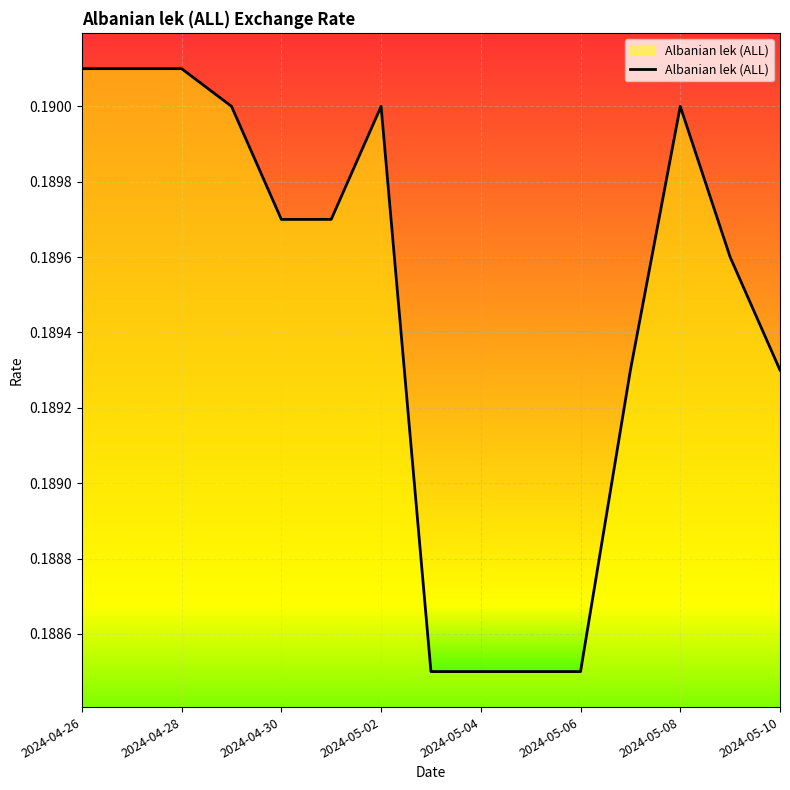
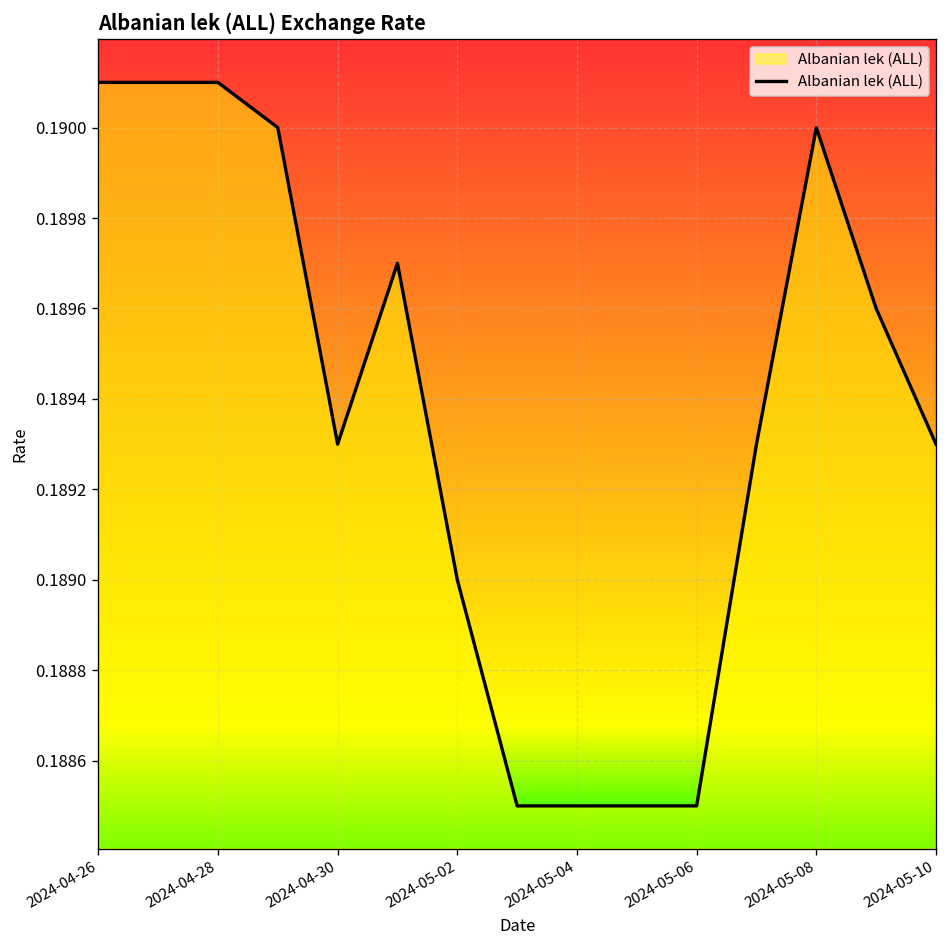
  {
    "2024-04-26": 0.1901,
    "2024-04-28": 0.1901,
-   "2024-04-30": 0.1897,
-   "2024-05-02": 0.190,
+   "2024-04-30": 0.1893,
+   "2024-05-02": 0.189,
    "2024-05-04": 0.1885,
    "2024-05-06": 0.1885,
    "2024-05-08": 0.1900,
    "2024-05-10": 0.1893
  }
